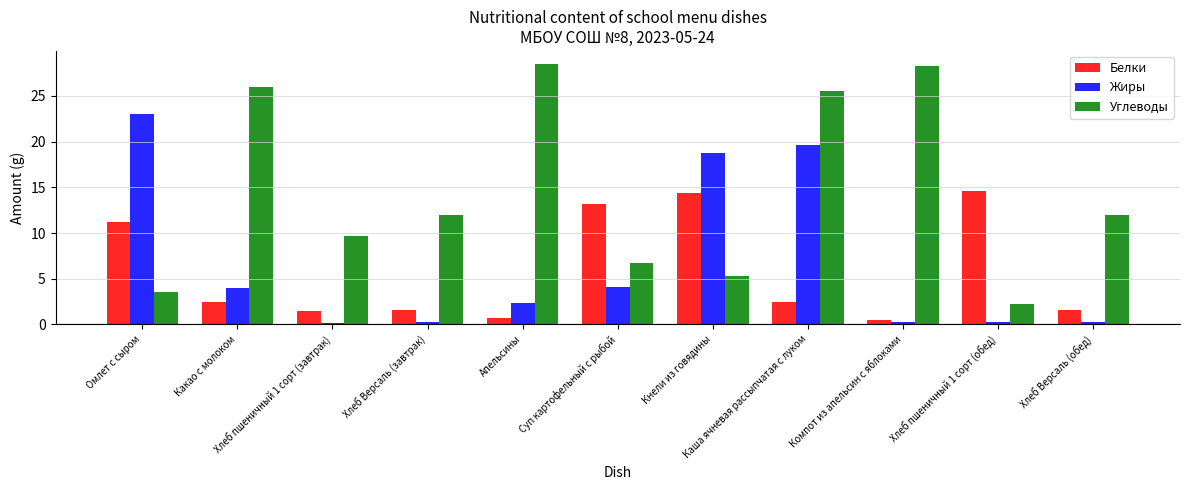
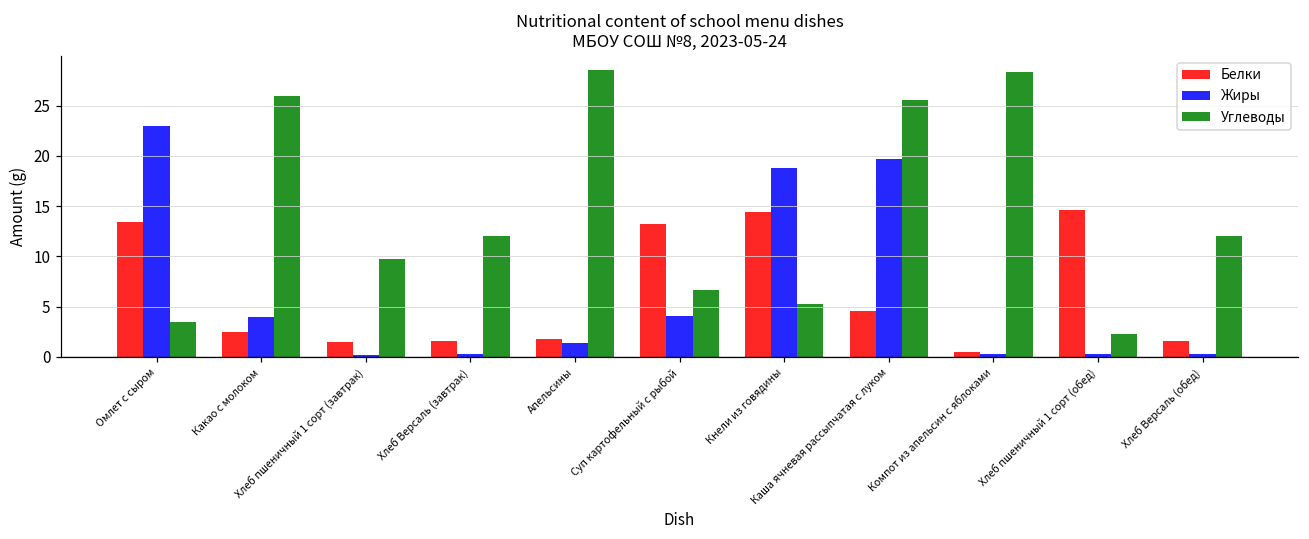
  {
    "Белки": {
-     "Омлет с сыром": 11,
+     "Омлет с сыром": 13,
      "Какао с молоком": 2,
      "Хлеб пшеничный 1 сорт (завтрак)": 2,
      "Хлеб Версаль (завтрак)": 2,
-     "Апельсины": 1,
+     "Апельсины": 2,
      "Суп картофельный с рыбой": 13,
      "Кнели из говядины": 14,
-     "Каша ячневая рассыпчатая с луком": 2,
+     "Каша ячневая рассыпчатая с луком": 5,
      "Компот из апельсин с яблоками": 0,
      "Хлеб пшеничный 1 сорт (обед)": 15,
      "Хлеб Версаль (обед)": 2
    },
    "Жиры": {
      "Омлет с сыром": 23,
      "Какао с молоком": 4,
      "Хлеб Версаль (завтрак)": 0,
-     "Апельсины": 2,
+     "Апельсины": 1,
      "Суп картофельный с рыбой": 4,
      "Кнели из говядины": 19,
      "Каша ячневая рассыпчатая с луком": 20,
      "Хлеб Версаль (обед)": 0
    },
    "Углеводы": {
      "Омлет с сыром": 4,
      "Какао с молоком": 26,
      "Хлеб пшеничный 1 сорт (завтрак)": 10,
      "Хлеб Версаль (завтрак)": 12,
      "Апельсины": 29,
      "Суп картофельный с рыбой": 7,
      "Кнели из говядины": 5,
      "Каша ячневая рассыпчатая с луком": 26,
      "Компот из апельсин с яблоками": 28,
      "Хлеб пшеничный 1 сорт (обед)": 2,
      "Хлеб Версаль (обед)": 12
    }
  }
